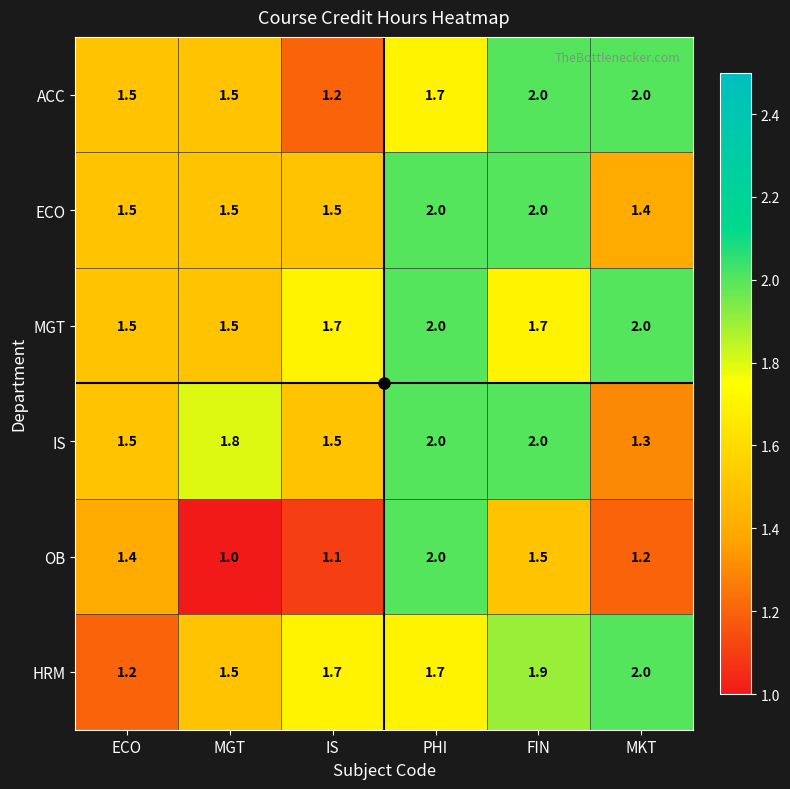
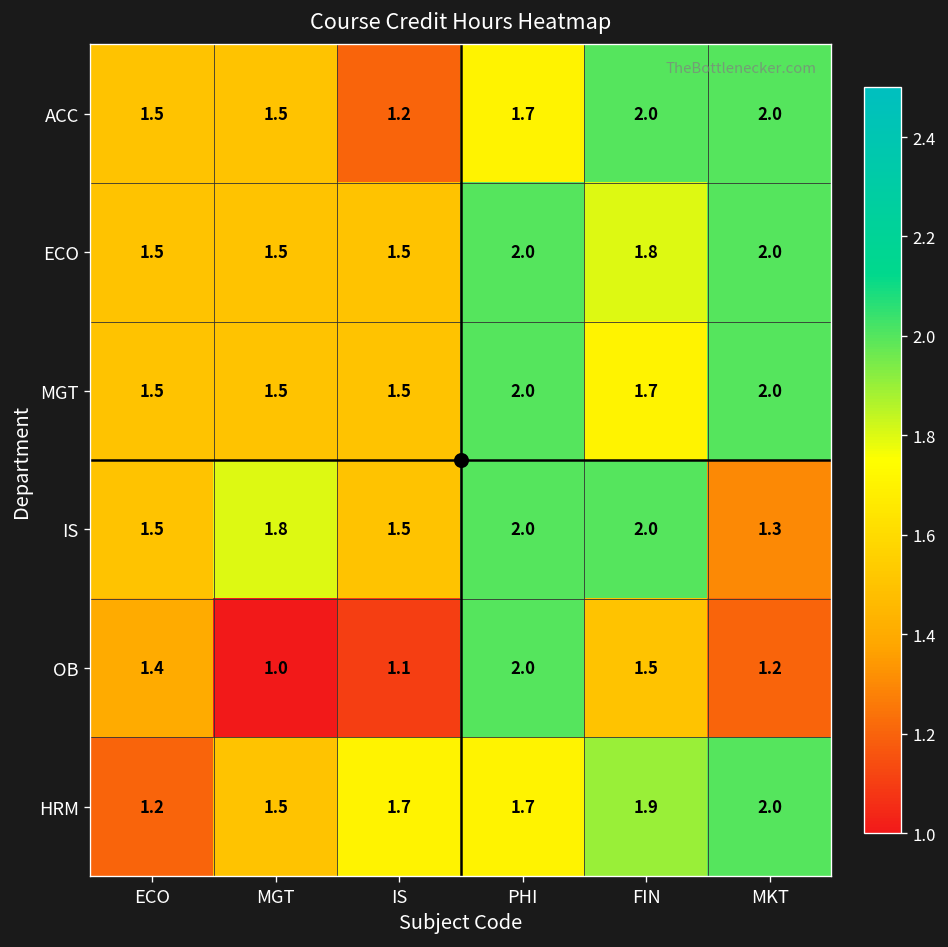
  {
    "ACC": {
      "ECO": 1.5,
      "MGT": 1.5,
      "IS": 1.2,
      "PHI": 1.7,
      "FIN": 2.0
    },
    "ECO": {
      "ECO": 1.5,
      "MGT": 1.5,
      "IS": 1.5,
      "PHI": 2.0,
-     "FIN": 2.0,
-     "MKT": 1.4
+     "FIN": 1.8,
+     "MKT": 2.0
    },
    "MGT": {
      "ECO": 1.5,
      "MGT": 1.5,
-     "IS": 1.7,
+     "IS": 1.5,
      "PHI": 2.0,
      "FIN": 1.7,
      "MKT": 2.0
    },
    "IS": {
      "ECO": 1.5,
      "MGT": 1.8,
      "IS": 1.5,
      "PHI": 2.0,
      "FIN": 2.0,
      "MKT": 1.3
    },
    "OB": {
      "ECO": 1.4,
      "MGT": 1.0,
      "IS": 1.1,
      "PHI": 2.0,
      "FIN": 1.5,
      "MKT": 1.2
    },
    "HRM": {
      "ECO": 1.2,
      "MGT": 1.5,
      "IS": 1.7,
      "PHI": 1.7,
      "FIN": 1.9,
      "MKT": 2.0
    }
  }
